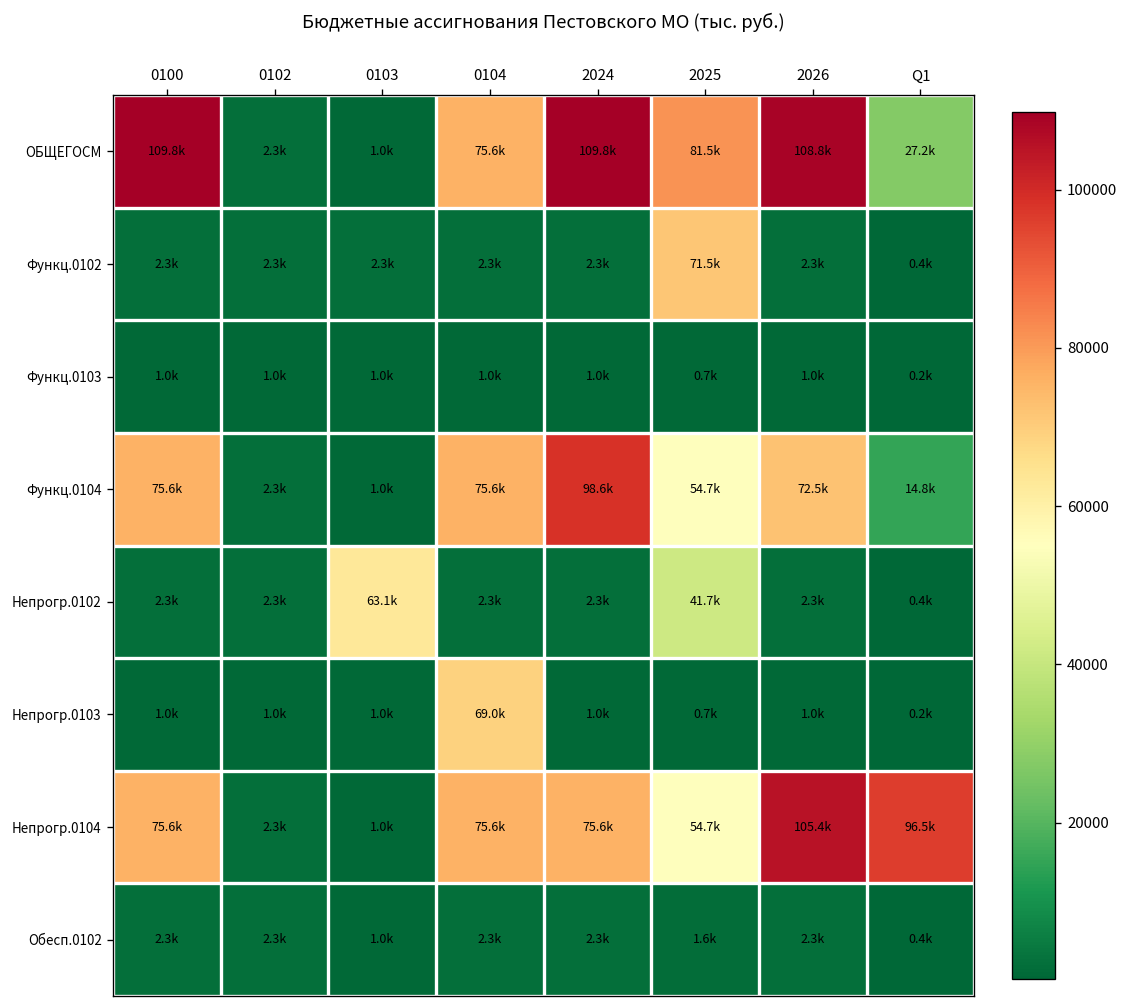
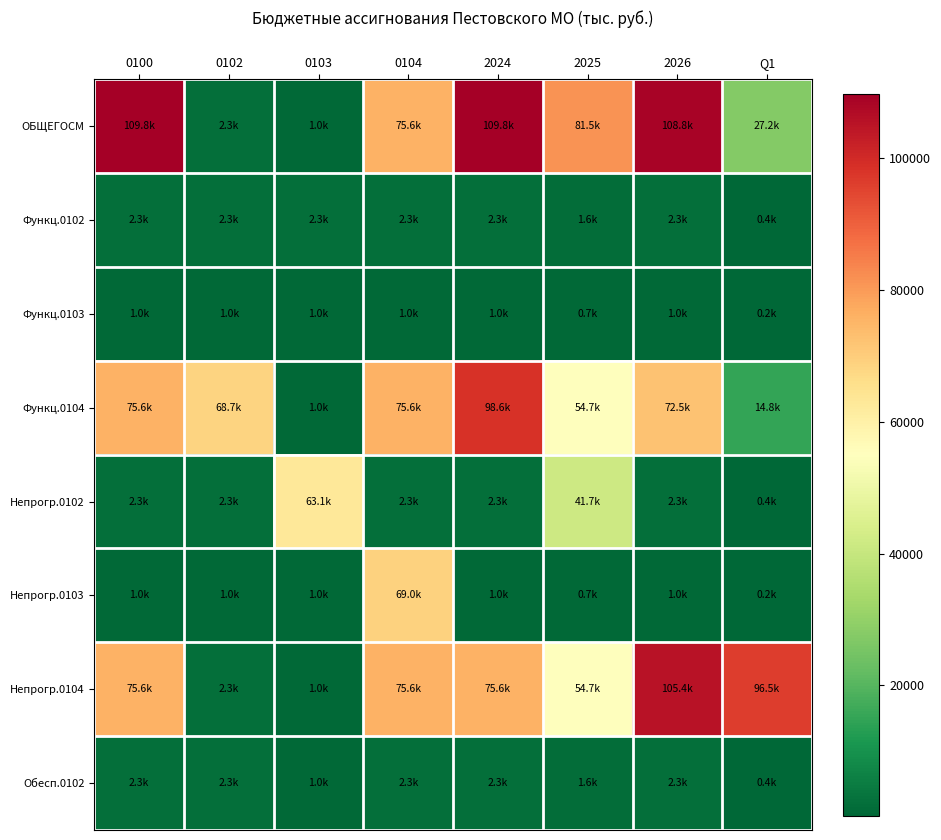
  {
    "ОБЩЕГОСМ": {
      "0100": "109.8k",
      "0102": "2.3k",
      "0103": "1.0k",
      "0104": "75.6k",
      "2024": "109.8k",
      "2025": "81.5k",
      "2026": "108.8k",
      "Q1": "27.2k"
    },
    "Функц.0102": {
      "0100": "2.3k",
      "0102": "2.3k",
      "0103": "2.3k",
      "0104": "2.3k",
      "2024": "2.3k",
-     "2025": "71.5k",
+     "2025": "1.6k",
      "2026": "2.3k",
      "Q1": "0.4k"
    },
    "Функц.0103": {
      "0100": "1.0k",
      "0102": "1.0k",
      "0103": "1.0k",
      "0104": "1.0k",
      "2024": "1.0k",
      "2025": "0.7k",
      "2026": "1.0k",
      "Q1": "0.2k"
    },
    "Функц.0104": {
      "0100": "75.6k",
-     "0102": "2.3k",
+     "0102": "68.7k",
      "0103": "1.0k",
      "0104": "75.6k",
      "2024": "98.6k",
      "2025": "54.7k",
      "2026": "72.5k",
      "Q1": "14.8k"
    },
    "Непрогр.0102": {
      "0100": "2.3k",
      "0102": "2.3k",
      "0103": "63.1k",
      "0104": "2.3k",
      "2024": "2.3k",
      "2025": "41.7k",
      "2026": "2.3k",
      "Q1": "0.4k"
    },
    "Непрогр.0103": {
      "0100": "1.0k",
      "0102": "1.0k",
      "0103": "1.0k",
      "0104": "69.0k",
      "2024": "1.0k",
      "2025": "0.7k",
      "2026": "1.0k",
      "Q1": "0.2k"
    },
    "Непрогр.0104": {
      "0100": "75.6k",
      "0102": "2.3k",
      "0103": "1.0k",
      "0104": "75.6k",
      "2024": "75.6k",
      "2025": "54.7k",
      "2026": "105.4k",
      "Q1": "96.5k"
    },
    "Обесп.0102": {
      "0100": "2.3k",
      "0102": "2.3k",
      "0103": "1.0k",
      "0104": "2.3k",
      "2024": "2.3k",
      "2025": "1.6k",
      "2026": "2.3k",
      "Q1": "0.4k"
    }
  }
